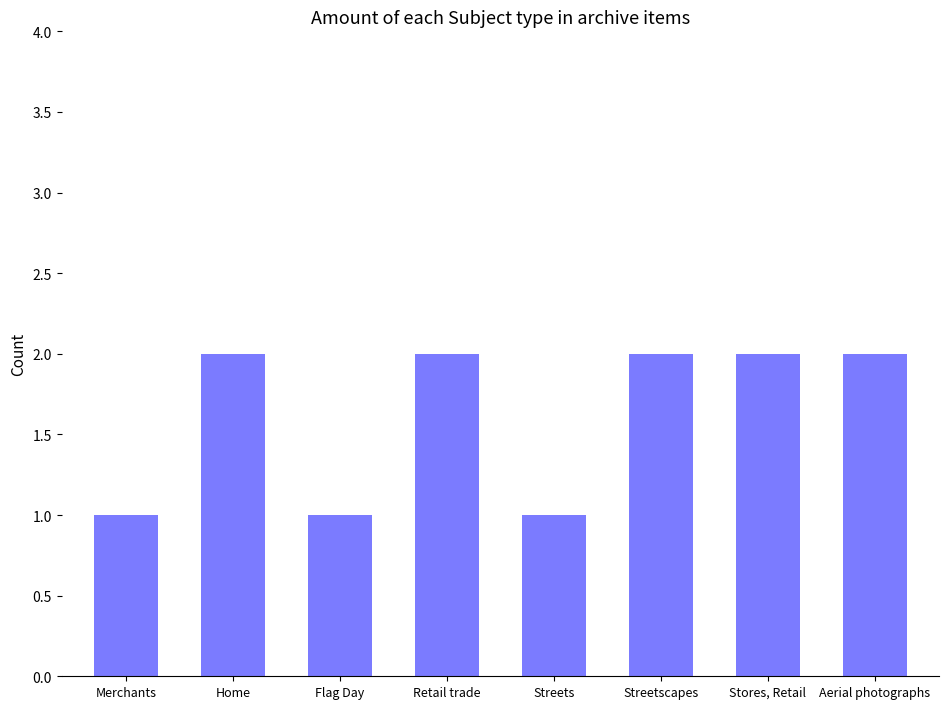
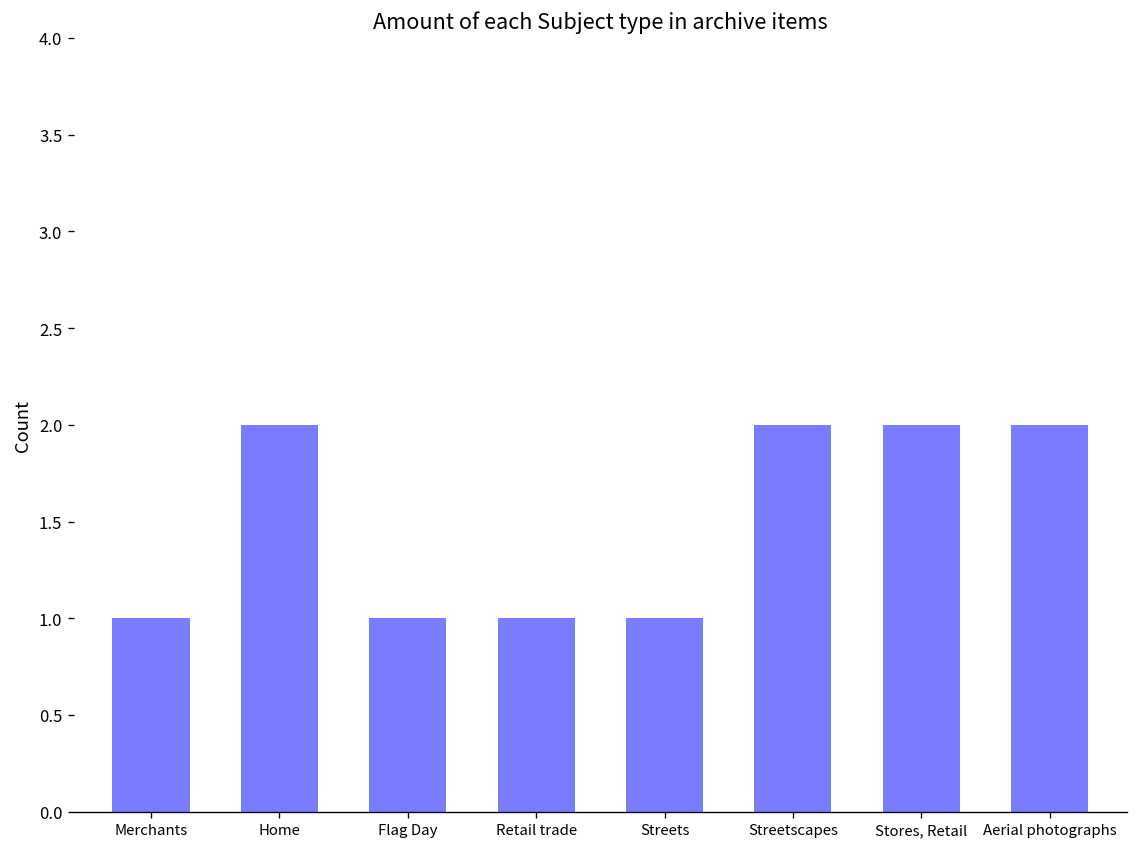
  {
    "Merchants": 1,
    "Home": 2,
    "Flag Day": 1,
-   "Retail trade": 2,
+   "Retail trade": 1,
    "Streets": 1,
    "Streetscapes": 2,
    "Stores, Retail": 2,
    "Aerial photographs": 2
  }
